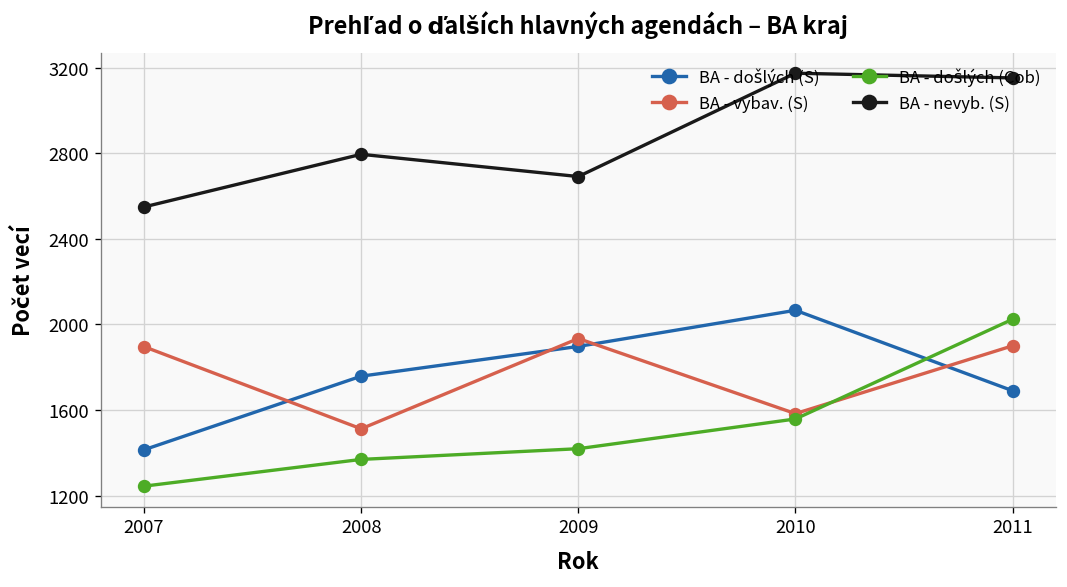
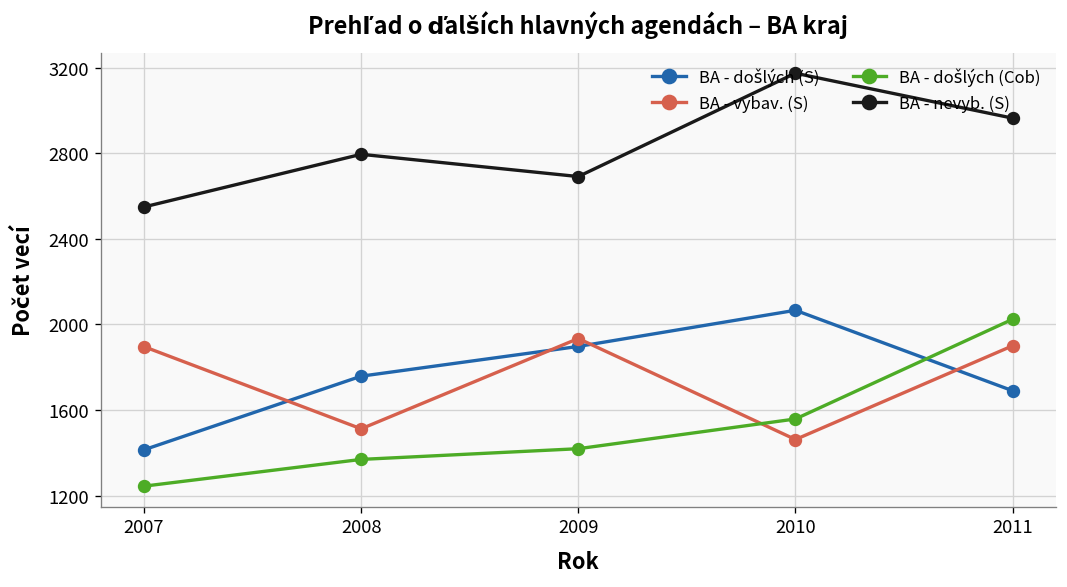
  {
    "BA - došlých (S)": {
      "2007": 1410,
      "2008": 1760,
      "2009": 1900,
      "2010": 2070,
      "2011": 1690
    },
    "BA - vybav. (S)": {
      "2007": 1900,
      "2008": 1510,
      "2009": 1930,
-     "2010": 1580,
+     "2010": 1460,
      "2011": 1900
    },
    "BA - došlých (Cob)": {
      "2007": 1240,
      "2008": 1370,
      "2009": 1420,
      "2010": 1560,
      "2011": 2020
    },
    "BA - nevyb. (S)": {
      "2007": 2550,
      "2008": 2800,
      "2009": 2690,
      "2010": 3170,
-     "2011": 3150
+     "2011": 2960
    }
  }
